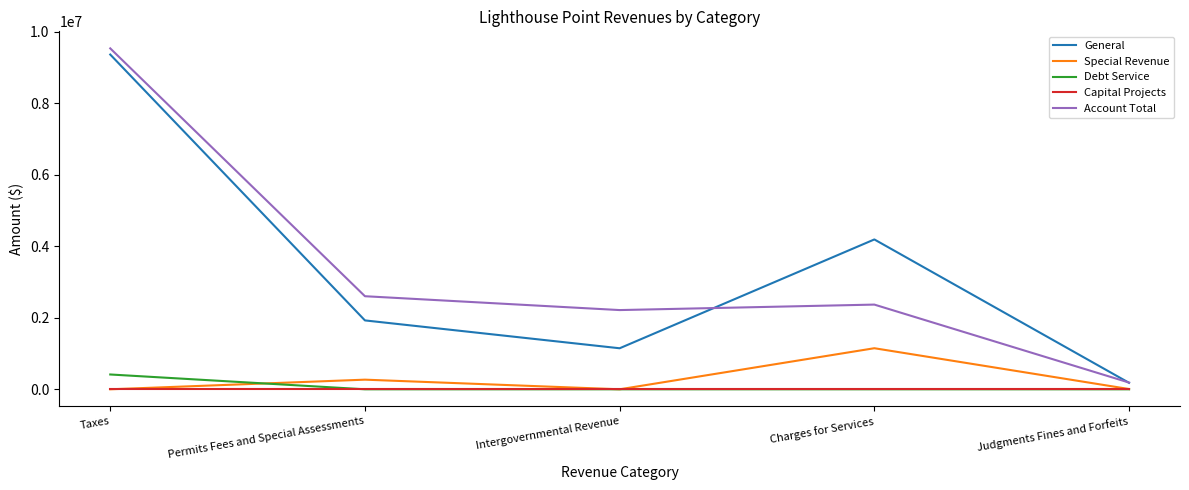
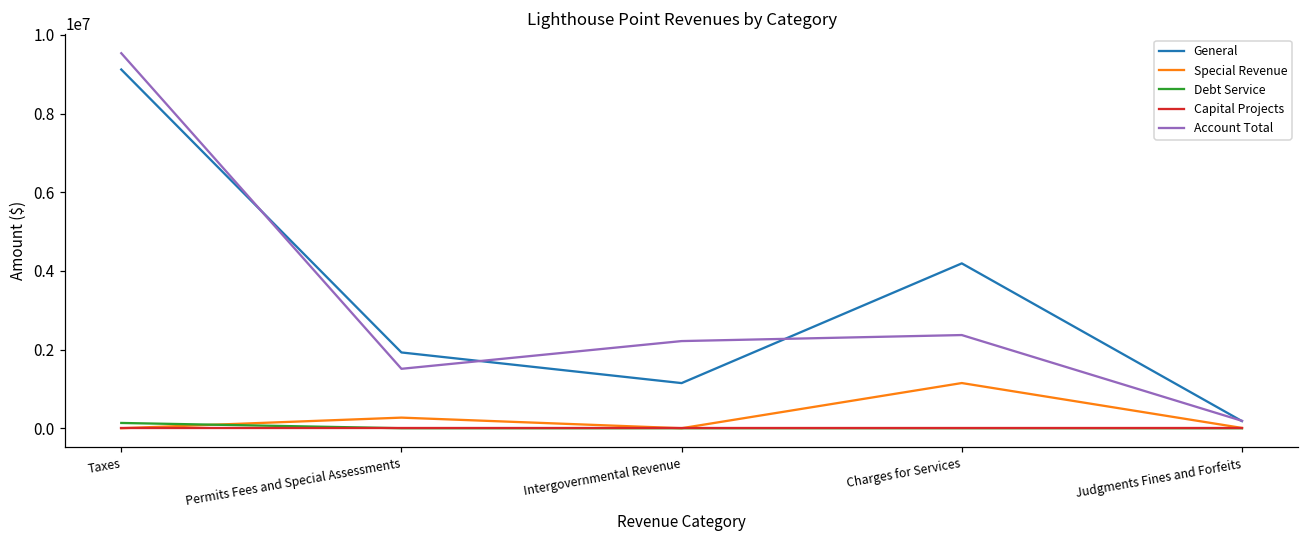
  {
    "General": {
-     "Taxes": 9400000,
+     "Taxes": 9100000,
      "Permits Fees and Special Assessments": 1900000,
      "Intergovernmental Revenue": 1100000,
      "Charges for Services": 4200000
    },
    "Special Revenue": {
      "Permits Fees and Special Assessments": 300000,
      "Charges for Services": 1100000
    },
    "Debt Service": {
-     "Taxes": 400000
+     "Taxes": 100000
    },
    "Account Total": {
      "Taxes": 9500000,
-     "Permits Fees and Special Assessments": 2600000,
+     "Permits Fees and Special Assessments": 1500000,
      "Intergovernmental Revenue": 2200000,
      "Charges for Services": 2400000
    }
  }
